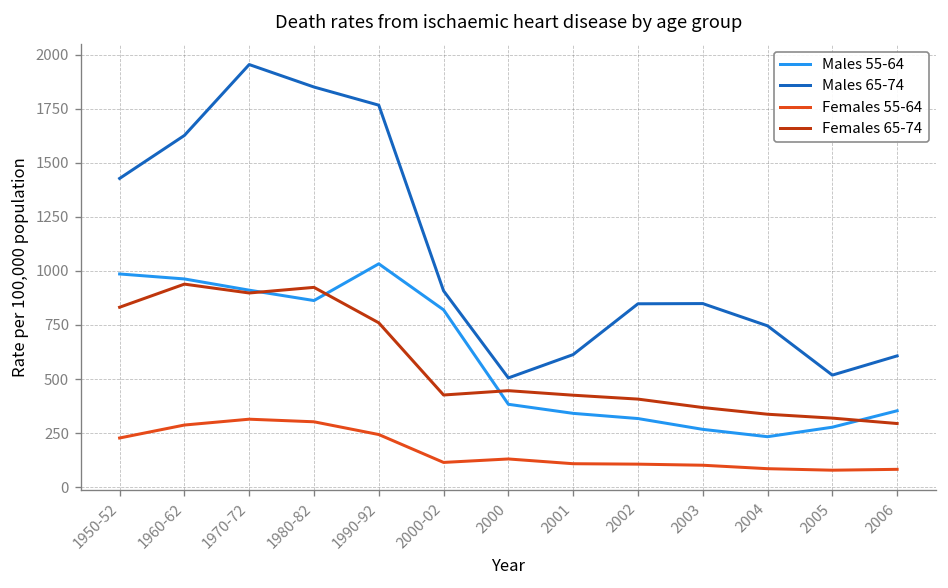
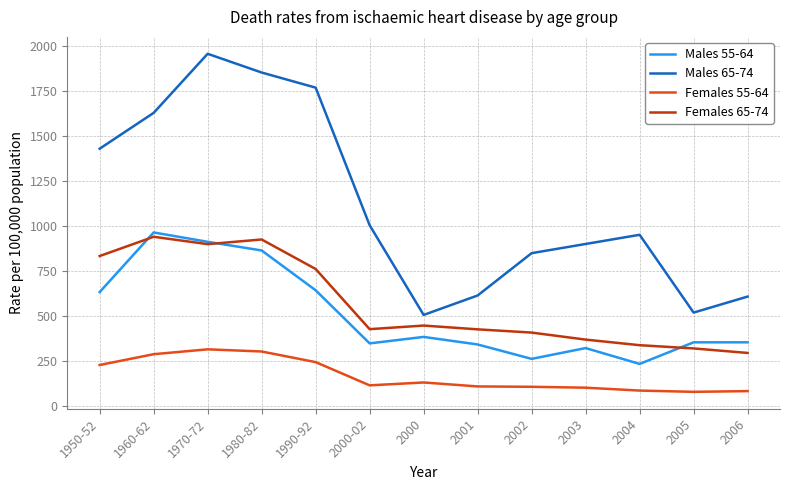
  {
    "Males 55-64": {
-     "1950-52": 990,
+     "1950-52": 630,
      "1960-62": 960,
      "1980-82": 860,
-     "1990-92": 1030,
-     "2000-02": 820,
+     "1990-92": 640,
+     "2000-02": 350,
      "2000": 380,
      "2001": 340,
-     "2002": 320,
-     "2003": 270,
+     "2002": 260,
+     "2003": 320,
      "2004": 230,
-     "2005": 280,
+     "2005": 350,
      "2006": 350
    },
    "Males 65-74": {
      "1950-52": 1430,
      "1960-62": 1630,
      "1970-72": 1960,
      "1980-82": 1850,
      "1990-92": 1770,
-     "2000-02": 910,
+     "2000-02": 1000,
      "2000": 510,
      "2001": 610,
      "2002": 850,
-     "2003": 850,
-     "2004": 750,
+     "2003": 900,
+     "2004": 950,
      "2005": 520,
      "2006": 610
    }
  }
